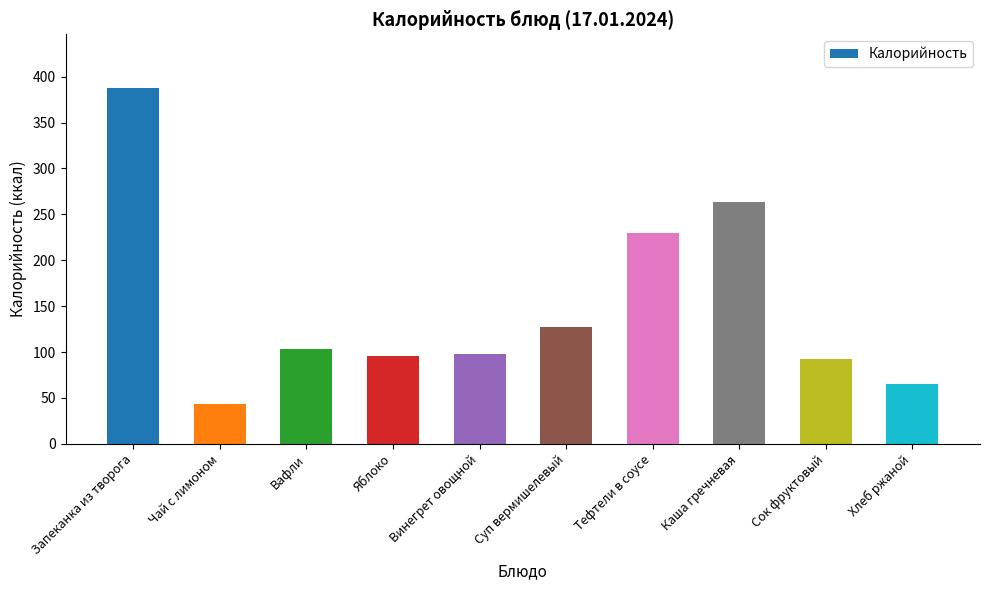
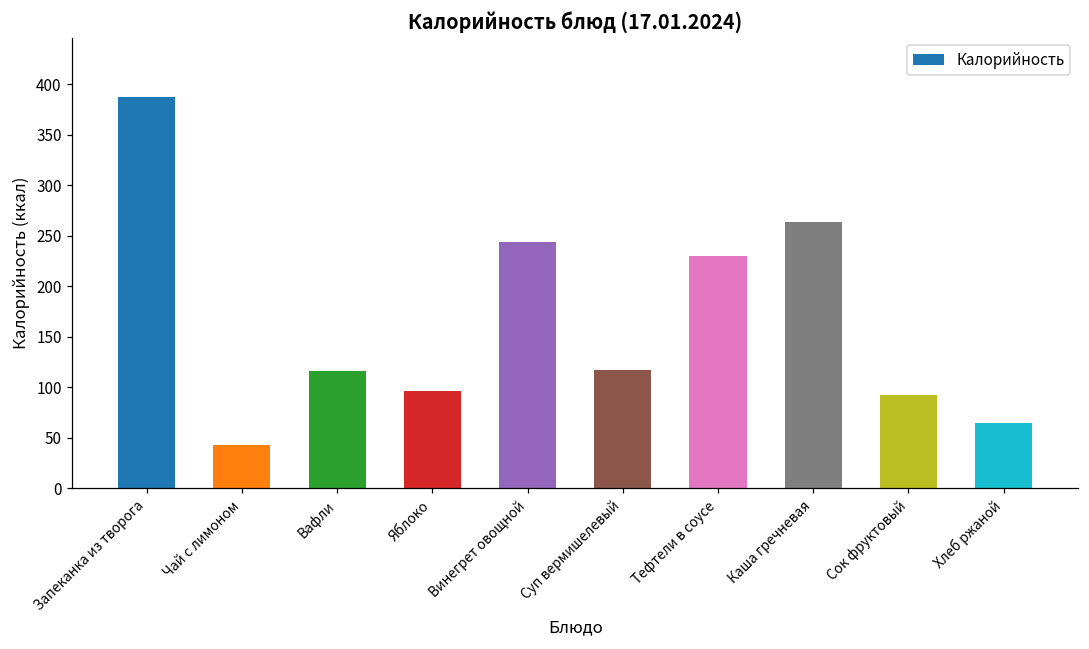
  {
    "Запеканка из творога": 390,
    "Чай с лимоном": 40,
-   "Вафли": 100,
+   "Вафли": 120,
    "Яблоко": 100,
-   "Винегрет овощной": 100,
-   "Суп вермишелевый": 130,
+   "Винегрет овощной": 240,
+   "Суп вермишелевый": 120,
    "Тефтели в соусе": 230,
    "Каша гречневая": 260,
    "Сок фруктовый": 90,
    "Хлеб ржаной": 70
  }
